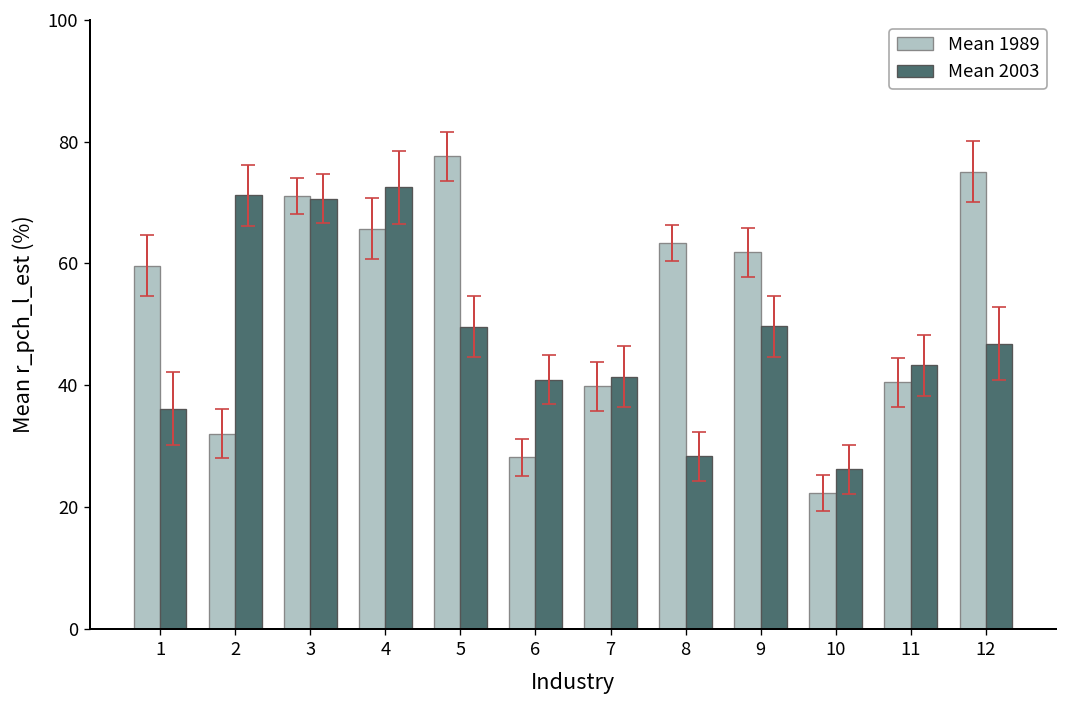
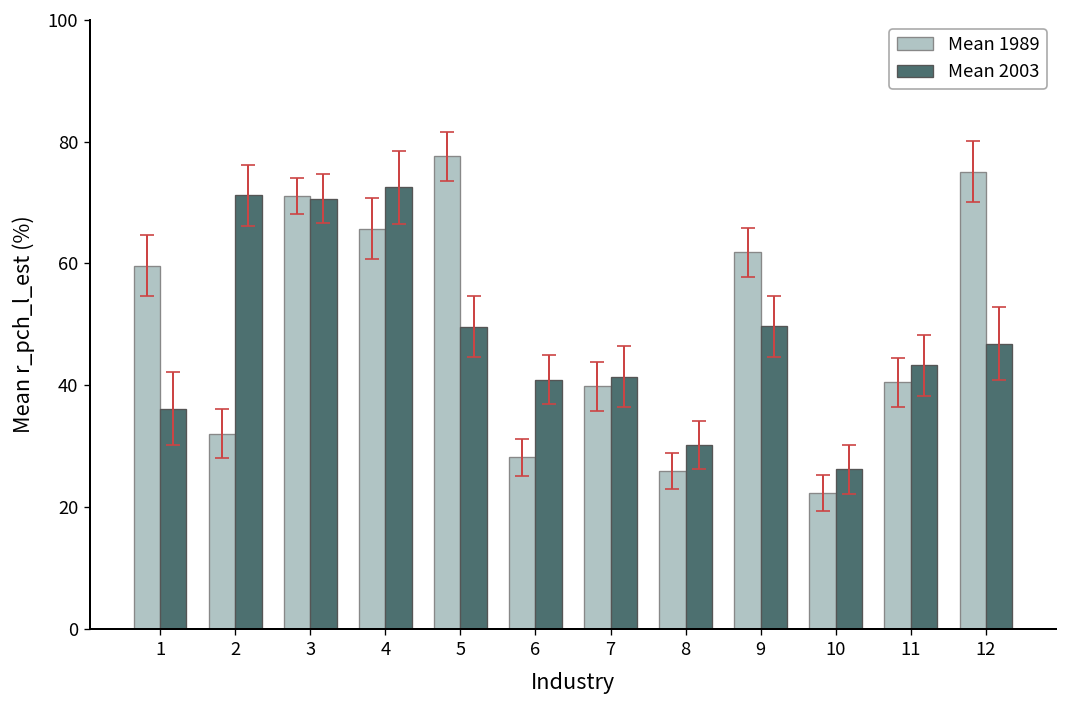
  {
    "Mean 1989": {
      "1": 60,
      "2": 32,
      "3": 71,
      "4": 66,
      "5": 78,
      "6": 28,
      "7": 40,
-     "8": 63,
+     "8": 26,
      "9": 62,
      "10": 22,
      "11": 40,
      "12": 75
    },
    "Mean 2003": {
      "1": 36,
      "2": 71,
      "3": 71,
      "4": 72,
      "5": 50,
      "6": 41,
      "7": 41,
-     "8": 28,
+     "8": 30,
      "9": 50,
      "10": 26,
      "11": 43,
      "12": 47
    }
  }
